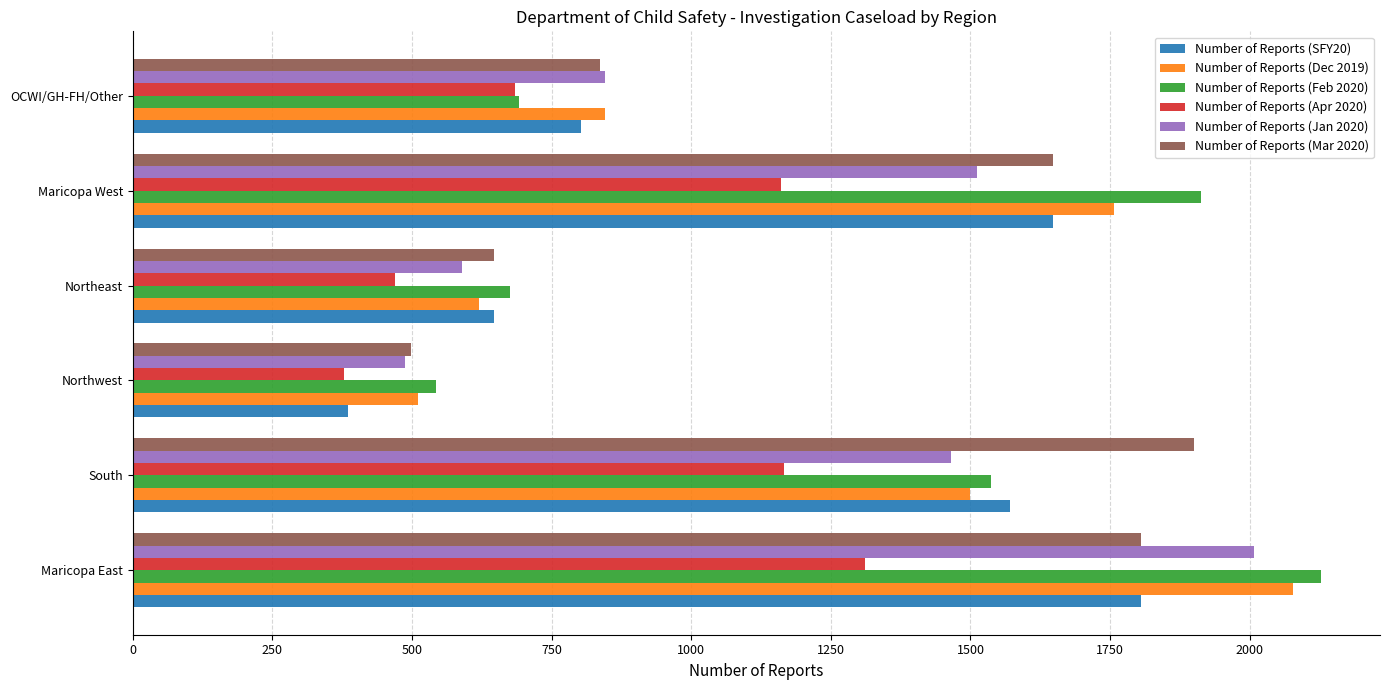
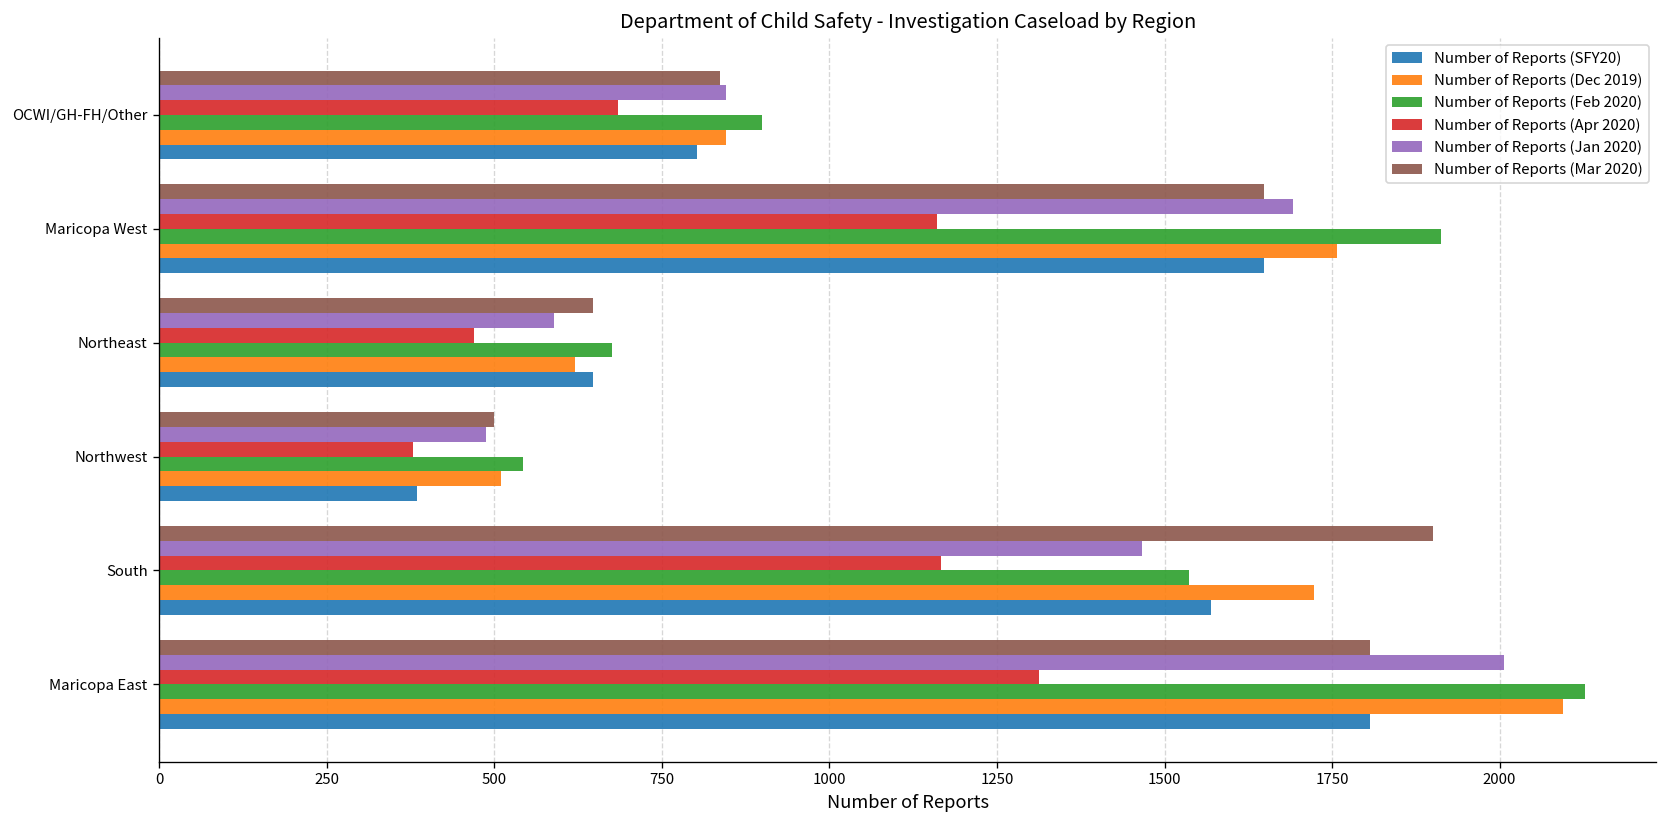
  {
    "Number of Reports (SFY20)": {
      "OCWI/GH-FH/Other": 800,
      "Maricopa West": 1650,
      "Northeast": 650,
      "Northwest": 390,
      "South": 1570,
      "Maricopa East": 1810
    },
    "Number of Reports (Dec 2019)": {
      "OCWI/GH-FH/Other": 850,
      "Maricopa West": 1760,
      "Northeast": 620,
      "Northwest": 510,
-     "South": 1500,
-     "Maricopa East": 2080
+     "South": 1720,
+     "Maricopa East": 2090
    },
    "Number of Reports (Feb 2020)": {
-     "OCWI/GH-FH/Other": 690,
+     "OCWI/GH-FH/Other": 900,
      "Maricopa West": 1910,
      "Northeast": 680,
      "Northwest": 540,
      "South": 1540,
      "Maricopa East": 2130
    },
    "Number of Reports (Apr 2020)": {
      "OCWI/GH-FH/Other": 680,
      "Maricopa West": 1160,
      "Northeast": 470,
      "Northwest": 380,
      "South": 1170,
      "Maricopa East": 1310
    },
    "Number of Reports (Jan 2020)": {
      "OCWI/GH-FH/Other": 850,
-     "Maricopa West": 1510,
+     "Maricopa West": 1690,
      "Northeast": 590,
      "Northwest": 490,
      "South": 1470,
      "Maricopa East": 2010
    },
    "Number of Reports (Mar 2020)": {
      "OCWI/GH-FH/Other": 840,
      "Maricopa West": 1650,
      "Northeast": 650,
      "Northwest": 500,
      "South": 1900,
      "Maricopa East": 1810
    }
  }
